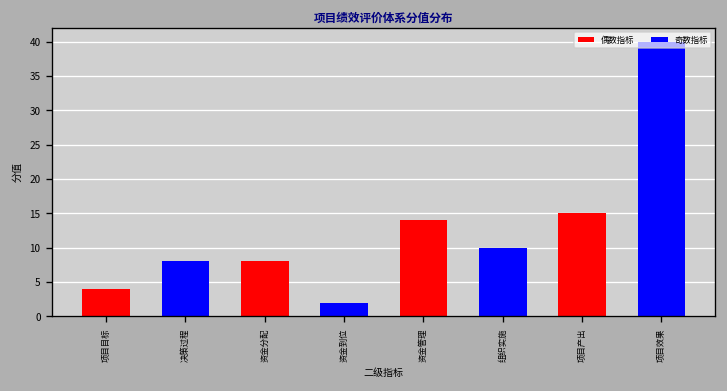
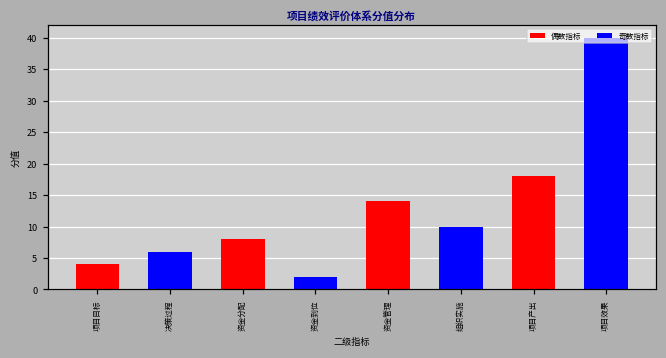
  {
    "项目目标": 4,
-   "决策过程": 8,
+   "决策过程": 6,
    "资金分配": 8,
    "资金到位": 2,
    "资金管理": 14,
    "组织实施": 10,
-   "项目产出": 15
+   "项目产出": 18
  }
